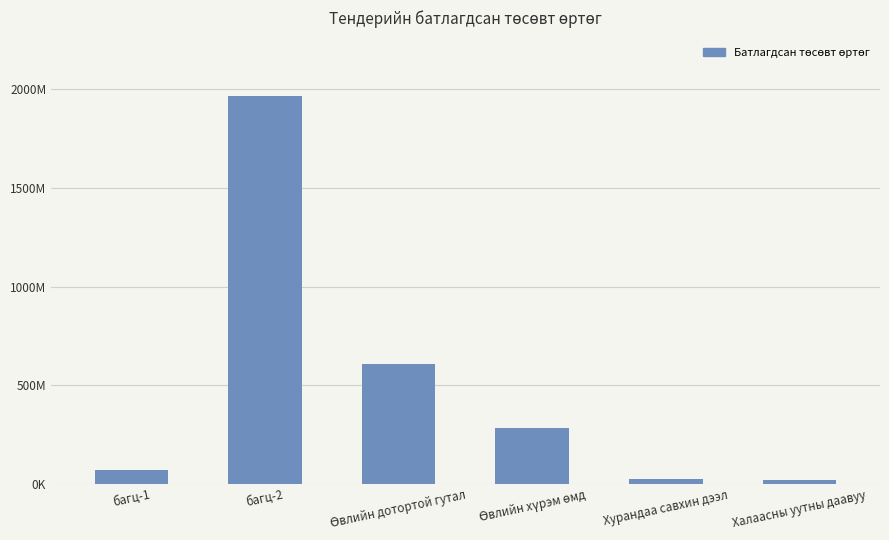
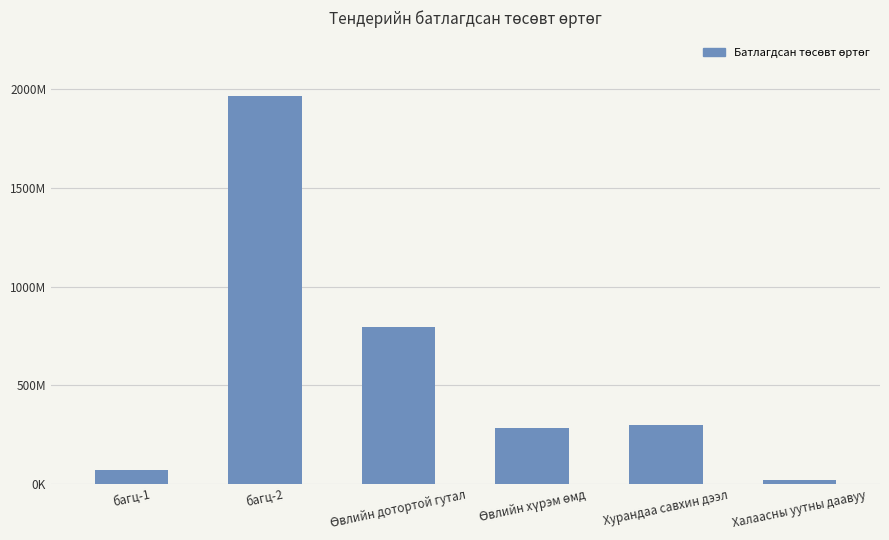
  {
    "багц-1": 70000000,
    "багц-2": 1970000000,
-   "Өвлийн дотортой гутал": 610000000,
+   "Өвлийн дотортой гутал": 800000000,
    "Өвлийн хүрэм өмд": 280000000,
-   "Хурандаа савхин дээл": 20000000,
+   "Хурандаа савхин дээл": 300000000,
    "Халаасны уутны даавуу": 20000000
  }
